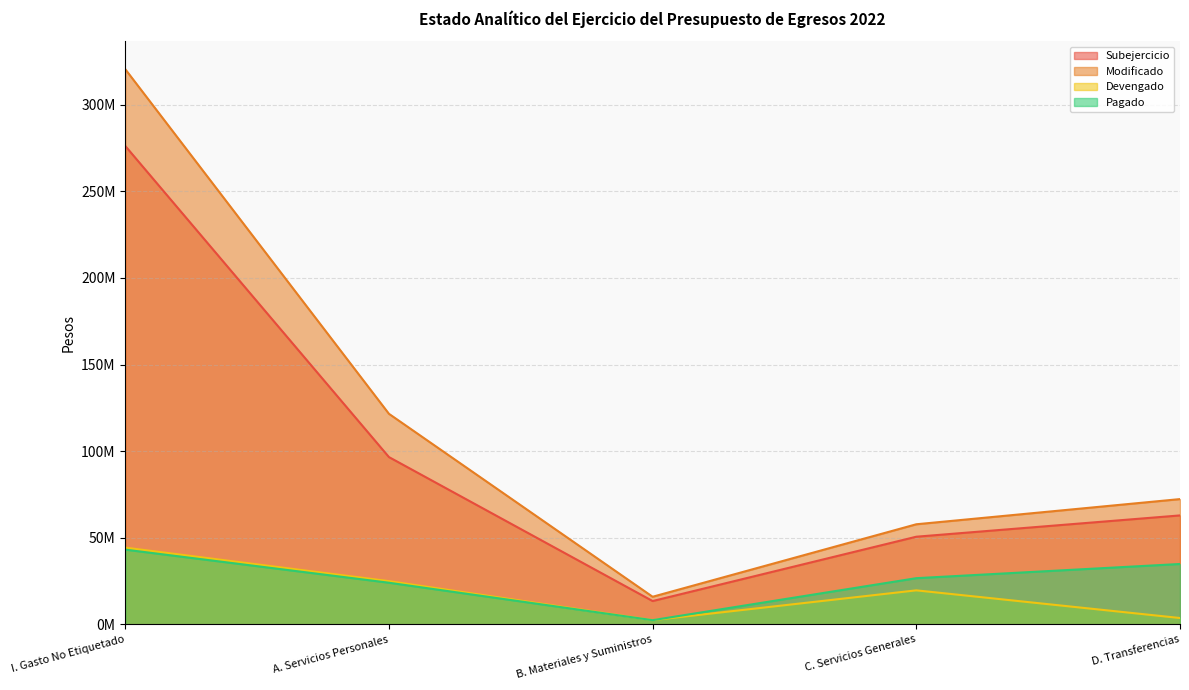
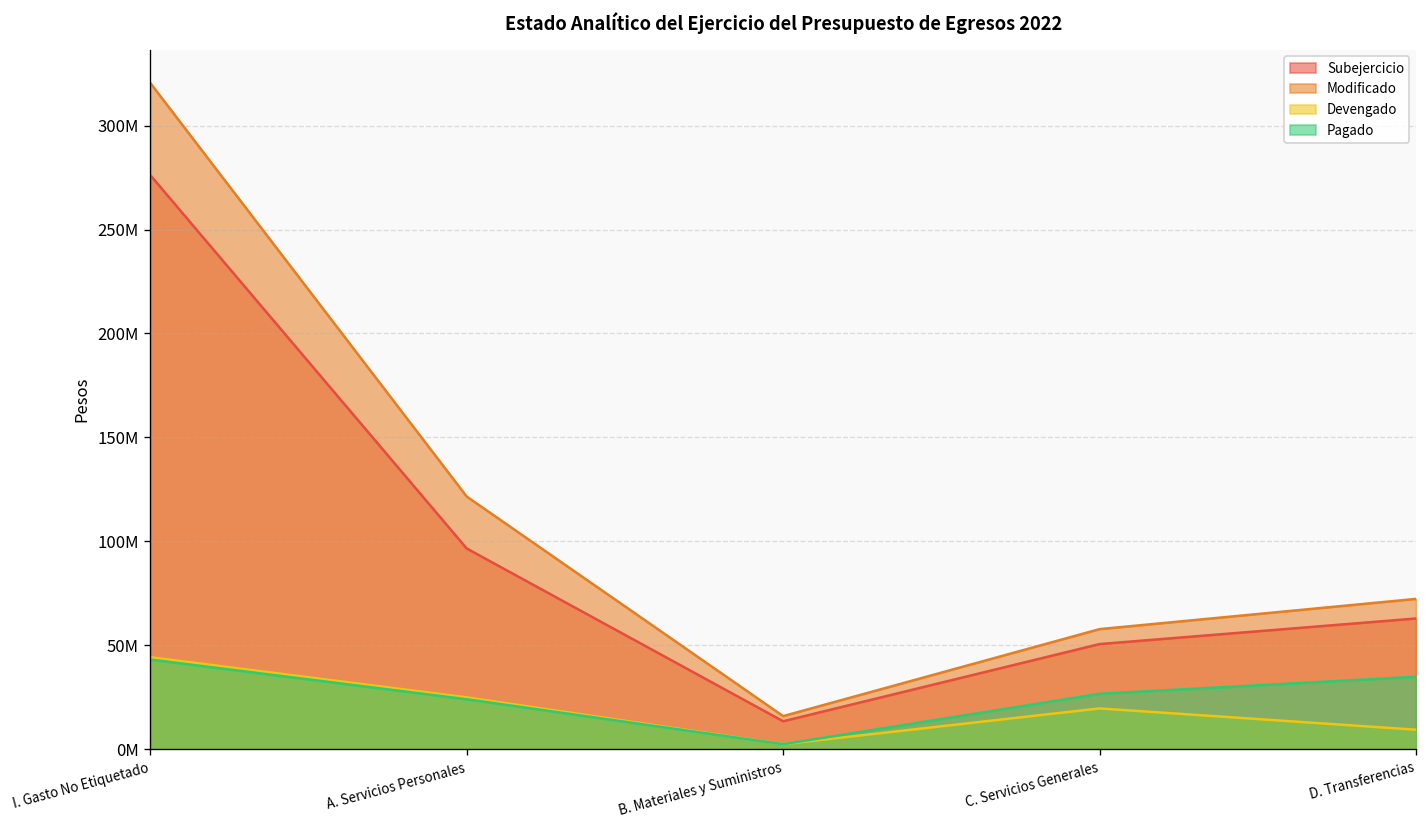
  {
    "Devengado": {
      "C. Servicios Generales": 20000000,
-     "D. Transferencias": 4000000
+     "D. Transferencias": 9000000
    },
    "Pagado": {
      "C. Servicios Generales": 27000000,
      "D. Transferencias": 35000000
    }
  }
